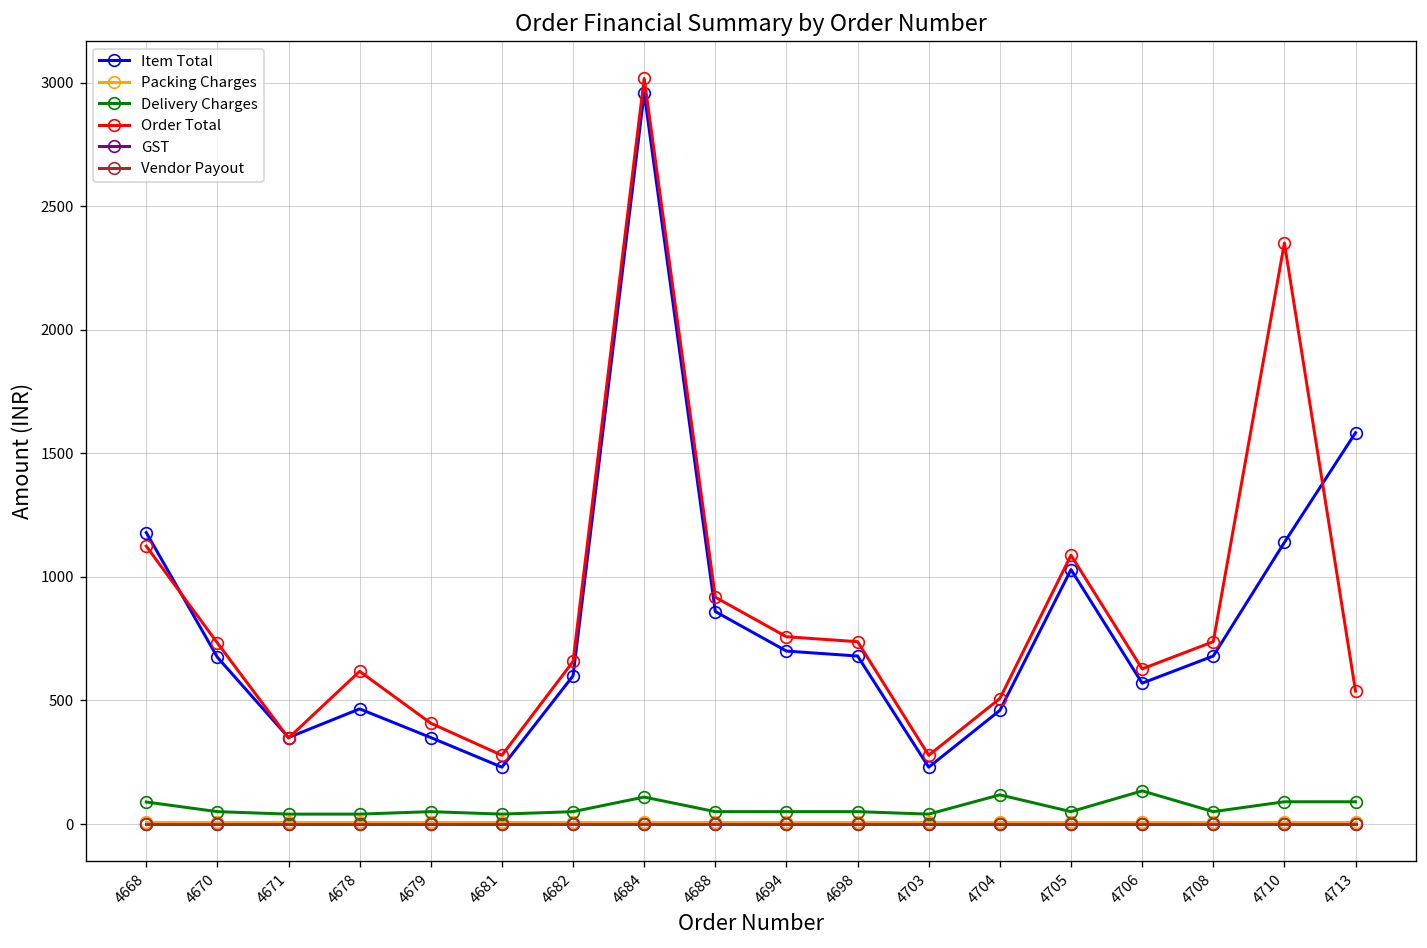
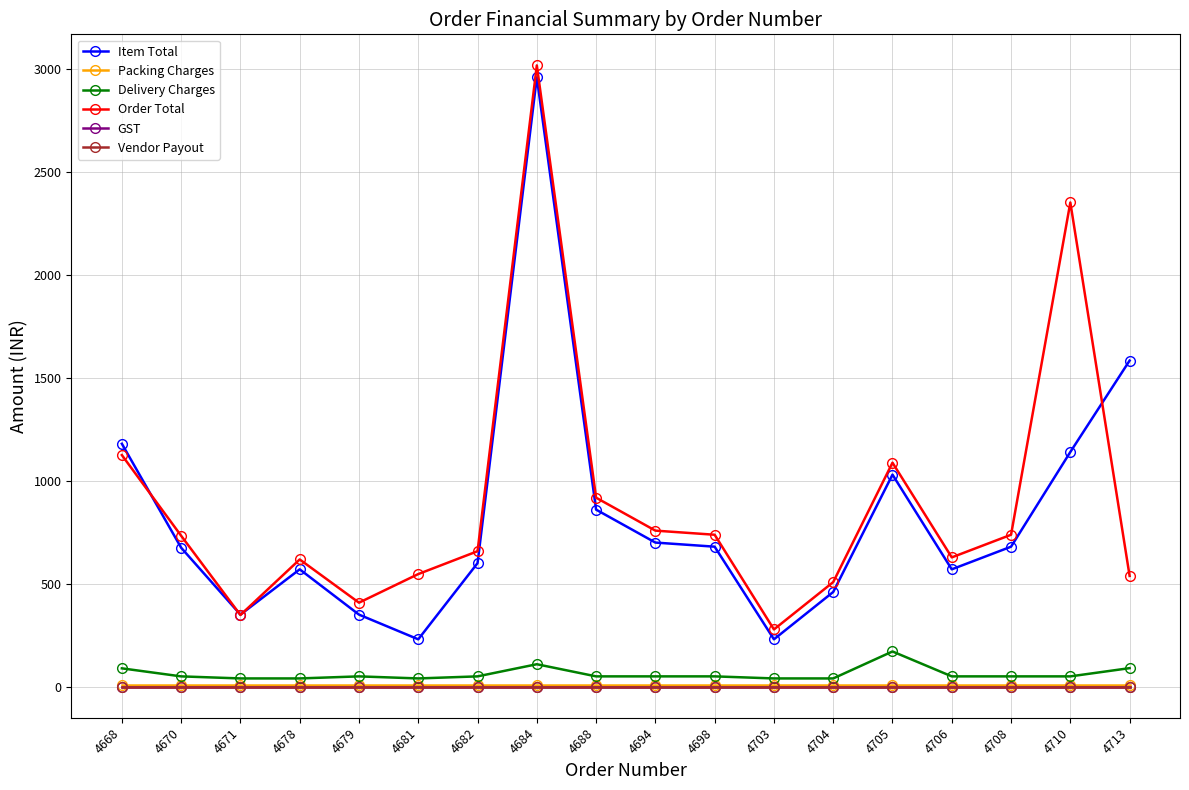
  {
    "Item Total": {
      "4668": 1180,
      "4670": 680,
-     "4678": 470,
+     "4678": 570,
      "4679": 350,
      "4681": 230,
      "4682": 600,
      "4684": 2960,
      "4688": 860,
      "4694": 700,
      "4698": 680,
      "4703": 230,
      "4704": 460,
      "4705": 1030,
      "4706": 570,
      "4708": 680,
      "4710": 1140,
      "4713": 1580
    },
    "Delivery Charges": {
      "4668": 90,
      "4670": 50,
      "4671": 40,
      "4678": 40,
      "4679": 50,
      "4681": 40,
      "4682": 50,
      "4684": 110,
      "4688": 50,
      "4694": 50,
      "4698": 50,
      "4703": 40,
-     "4704": 120,
-     "4705": 50,
-     "4706": 130,
+     "4704": 40,
+     "4705": 170,
+     "4706": 50,
      "4708": 50,
-     "4710": 90,
+     "4710": 50,
      "4713": 90
    },
    "Order Total": {
      "4668": 1130,
      "4670": 730,
      "4678": 620,
      "4679": 410,
-     "4681": 280,
+     "4681": 550,
      "4682": 660,
      "4684": 3020,
      "4688": 920,
      "4694": 760,
      "4698": 740,
      "4703": 280,
      "4704": 510,
      "4705": 1090,
      "4706": 630,
      "4708": 740,
      "4710": 2350,
      "4713": 540
    }
  }
